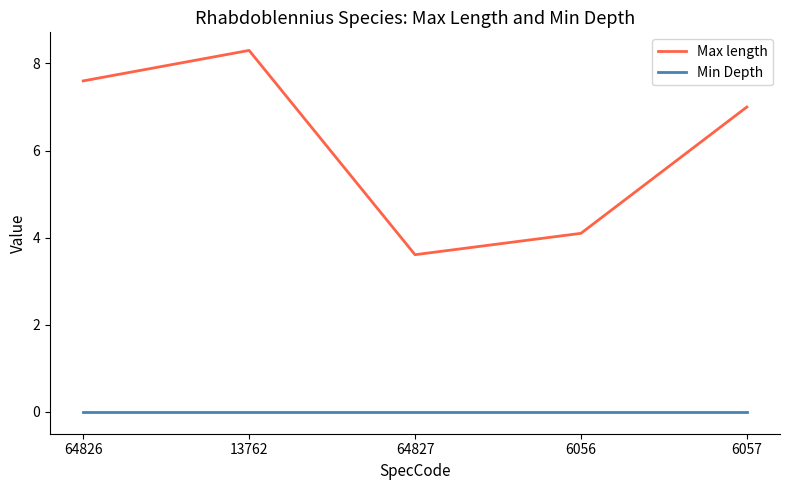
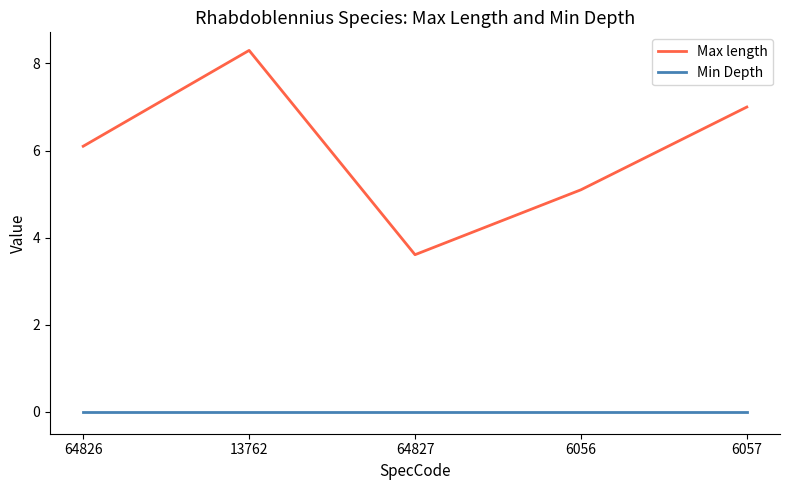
  {
    "Max length": {
-     "64826": 7.6,
+     "64826": 6.1,
      "13762": 8.3,
      "64827": 3.6,
-     "6056": 4.1,
+     "6056": 5.1,
      "6057": 7.0
    },
    "Min Depth": {
      "64826": 0.0,
      "13762": 0.0,
      "64827": 0.0,
      "6056": 0.0,
      "6057": 0.0
    }
  }
